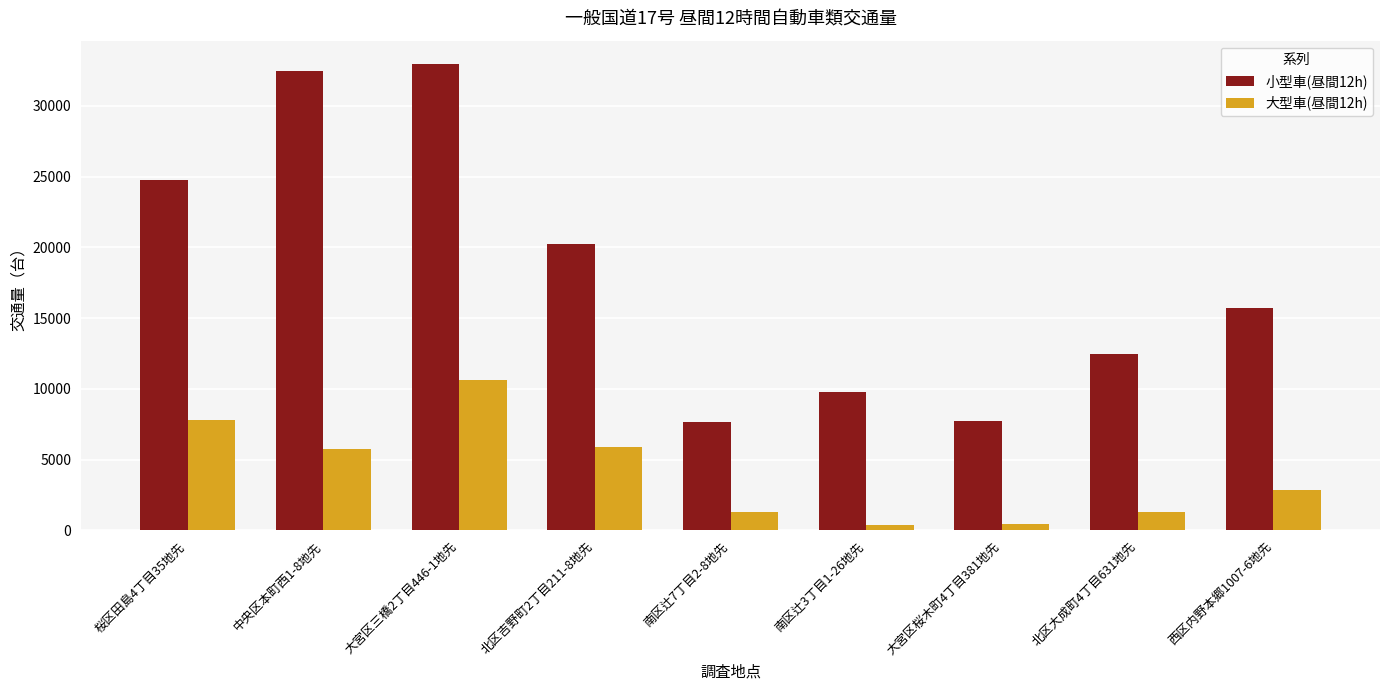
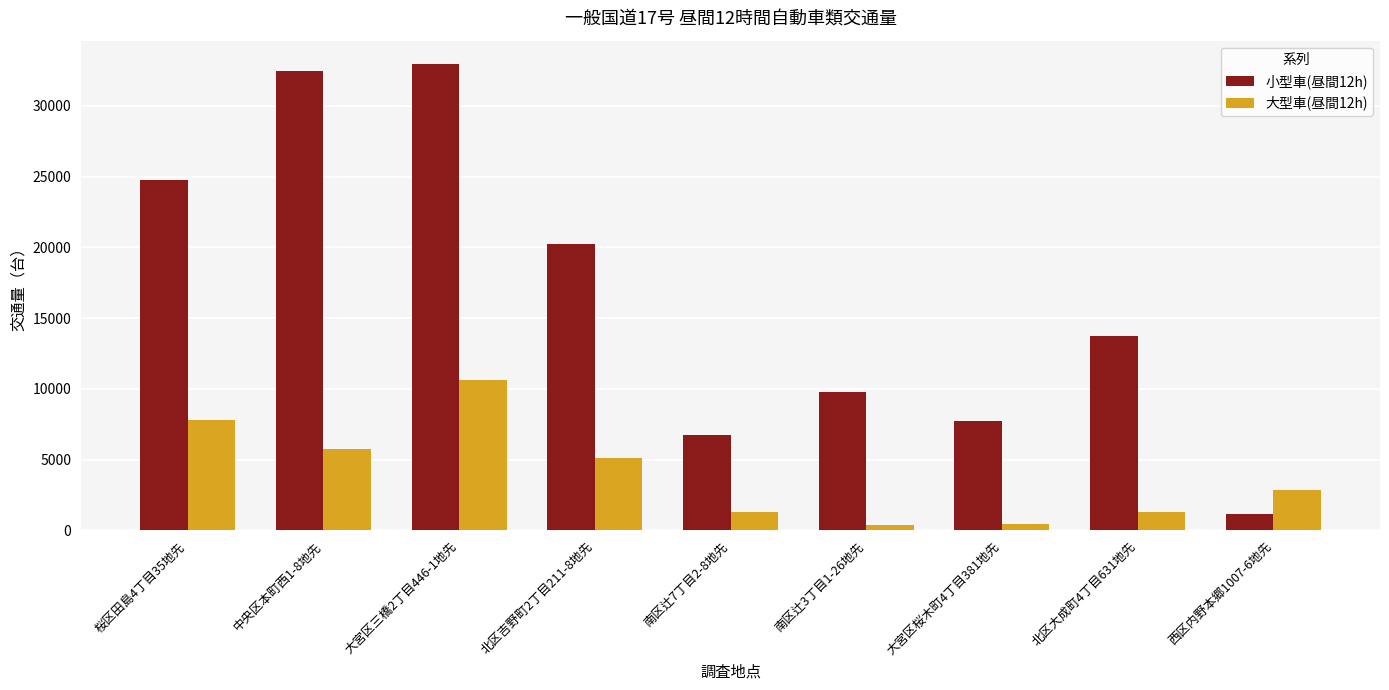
  {
    "小型車(昼間12h)": {
      "桜区田島4丁目35地先": 24700,
      "中央区本町西1-8地先": 32500,
      "大宮区三橋2丁目446-1地先": 33000,
      "北区吉野町2丁目211-8地先": 20300,
-     "南区辻7丁目2-8地先": 7600,
+     "南区辻7丁目2-8地先": 6700,
      "南区辻3丁目1-26地先": 9800,
      "大宮区桜木町4丁目381地先": 7700,
-     "北区大成町4丁目631地先": 12500,
-     "西区内野本郷1007-6地先": 15700
+     "北区大成町4丁目631地先": 13700,
+     "西区内野本郷1007-6地先": 1200
    },
    "大型車(昼間12h)": {
      "桜区田島4丁目35地先": 7800,
      "中央区本町西1-8地先": 5800,
      "大宮区三橋2丁目446-1地先": 10700,
-     "北区吉野町2丁目211-8地先": 5900,
+     "北区吉野町2丁目211-8地先": 5100,
      "南区辻7丁目2-8地先": 1300,
      "南区辻3丁目1-26地先": 400,
      "大宮区桜木町4丁目381地先": 400,
      "北区大成町4丁目631地先": 1300,
      "西区内野本郷1007-6地先": 2900
    }
  }
